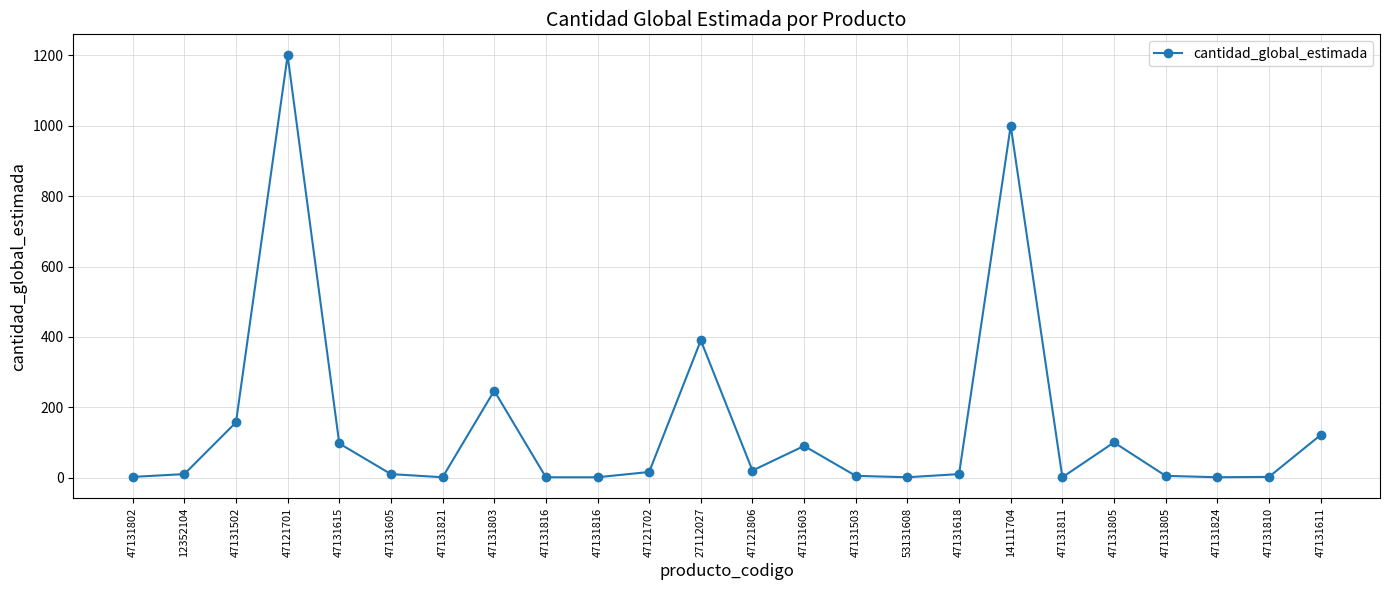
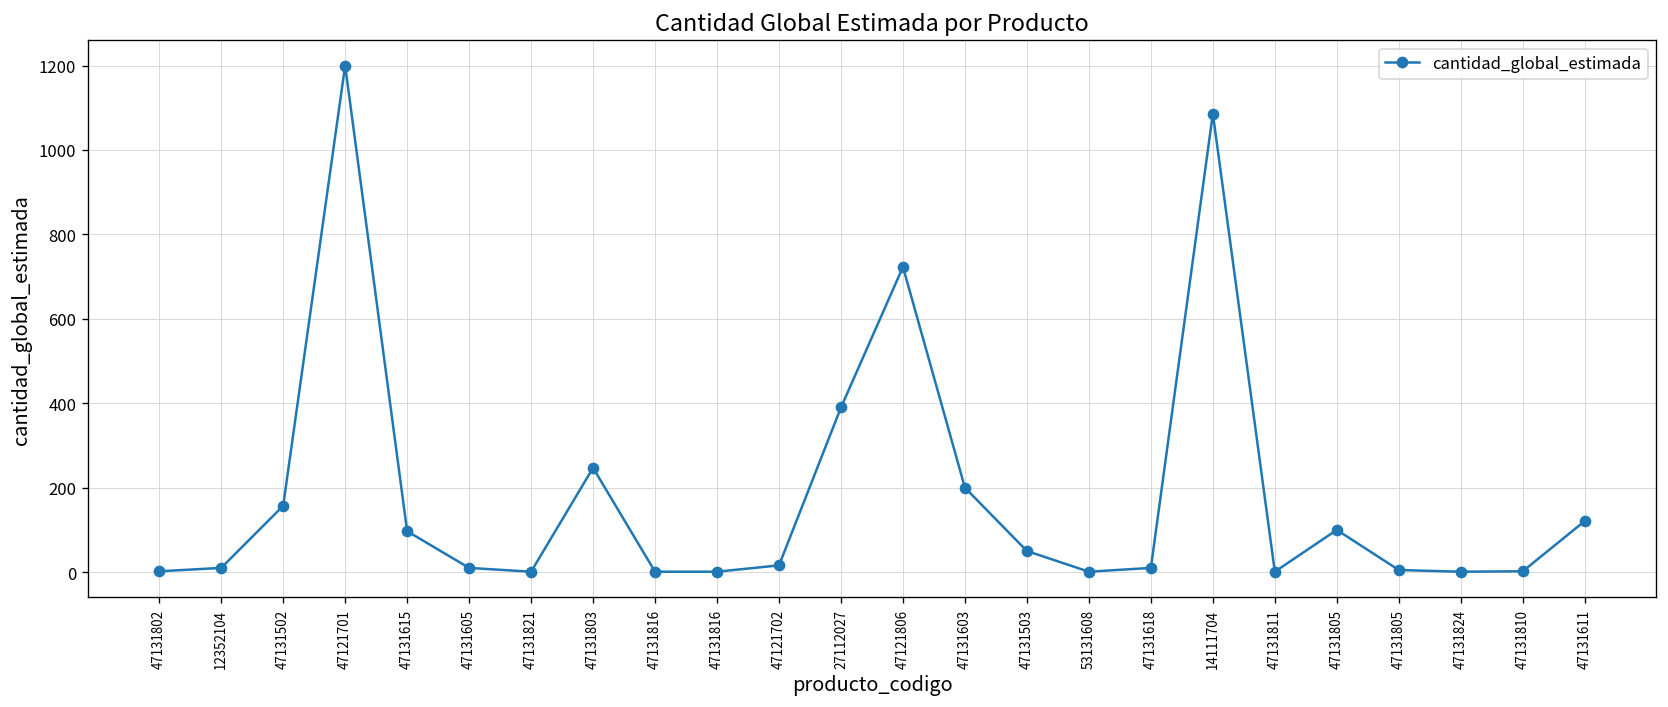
  {
    "47131802": 0,
    "12352104": 10,
    "47131502": 160,
    "47121701": 1200,
    "47131615": 100,
    "47131605": 10,
    "47131821": 0,
    "47131803": 250,
    "47121702": 20,
    "27112027": 390,
-   "47121806": 20,
-   "47131603": 90,
-   "47131503": 10,
+   "47121806": 720,
+   "47131603": 200,
+   "47131503": 50,
    "53131608": 0,
    "47131618": 10,
-   "14111704": 1000,
+   "14111704": 1090,
    "47131811": 0,
    "47131824": 0,
    "47131810": 0,
    "47131611": 120
  }
